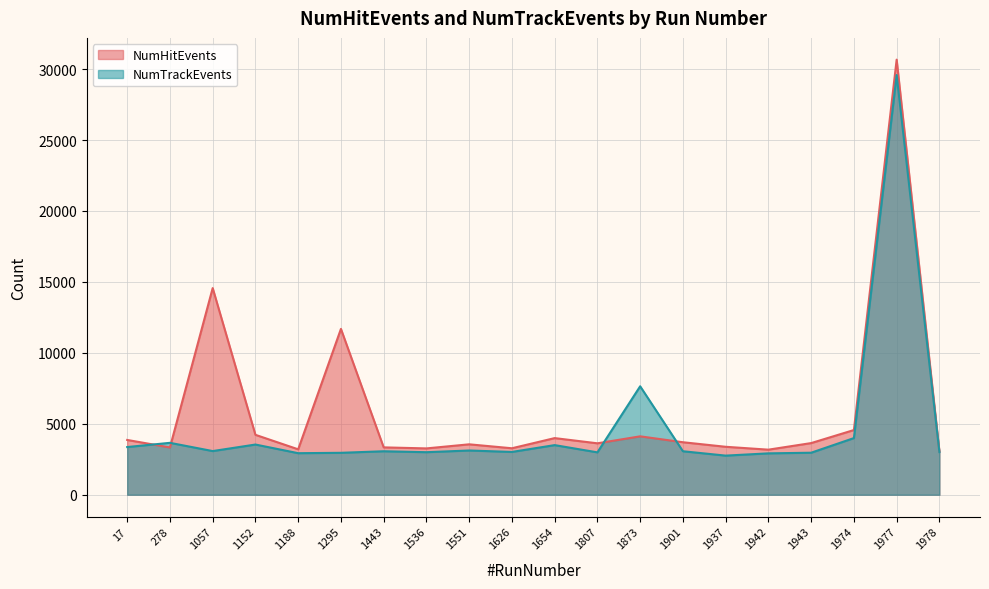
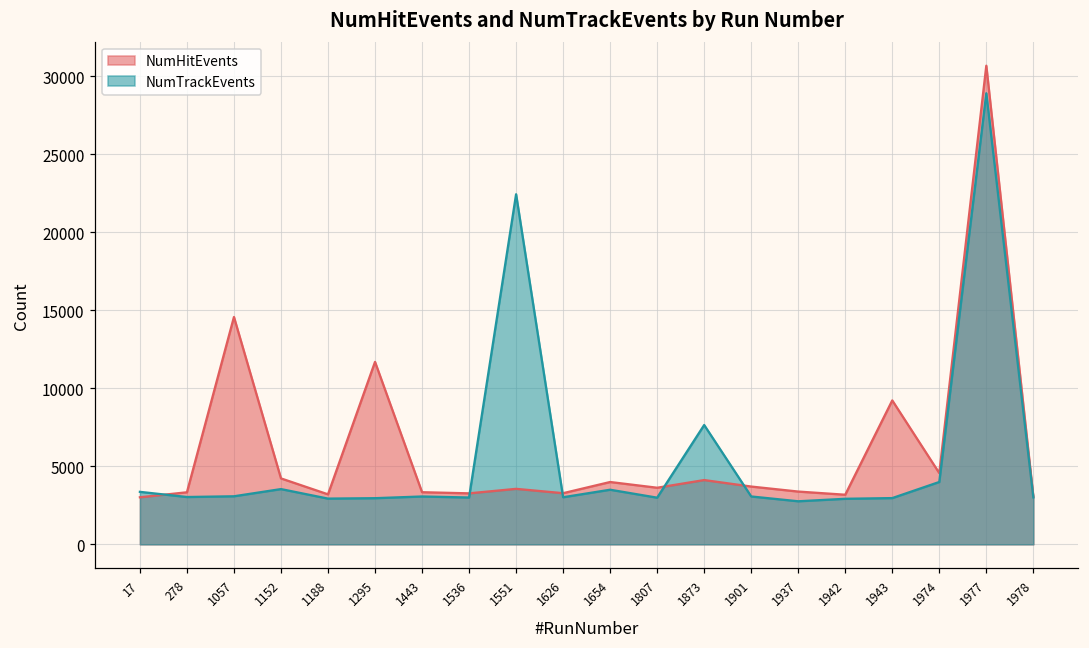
  {
    "NumHitEvents": {
-     "17": 3900,
+     "17": 3000,
      "278": 3300,
      "1057": 14600,
      "1152": 4200,
      "1188": 3200,
      "1295": 11700,
      "1443": 3300,
      "1536": 3300,
      "1551": 3600,
      "1626": 3300,
      "1654": 4000,
      "1807": 3600,
      "1873": 4100,
      "1901": 3700,
      "1937": 3400,
      "1942": 3200,
-     "1943": 3600,
+     "1943": 9200,
      "1974": 4600,
      "1977": 30700
    },
    "NumTrackEvents": {
      "17": 3400,
-     "278": 3700,
+     "278": 3000,
      "1057": 3100,
      "1152": 3500,
      "1188": 2900,
      "1295": 3000,
      "1443": 3100,
      "1536": 3000,
-     "1551": 3100,
+     "1551": 22400,
      "1626": 3000,
      "1654": 3500,
      "1807": 3000,
      "1873": 7600,
      "1901": 3100,
      "1937": 2800,
      "1942": 2900,
      "1943": 3000,
      "1974": 4000,
-     "1977": 29600
+     "1977": 28900
    }
  }
